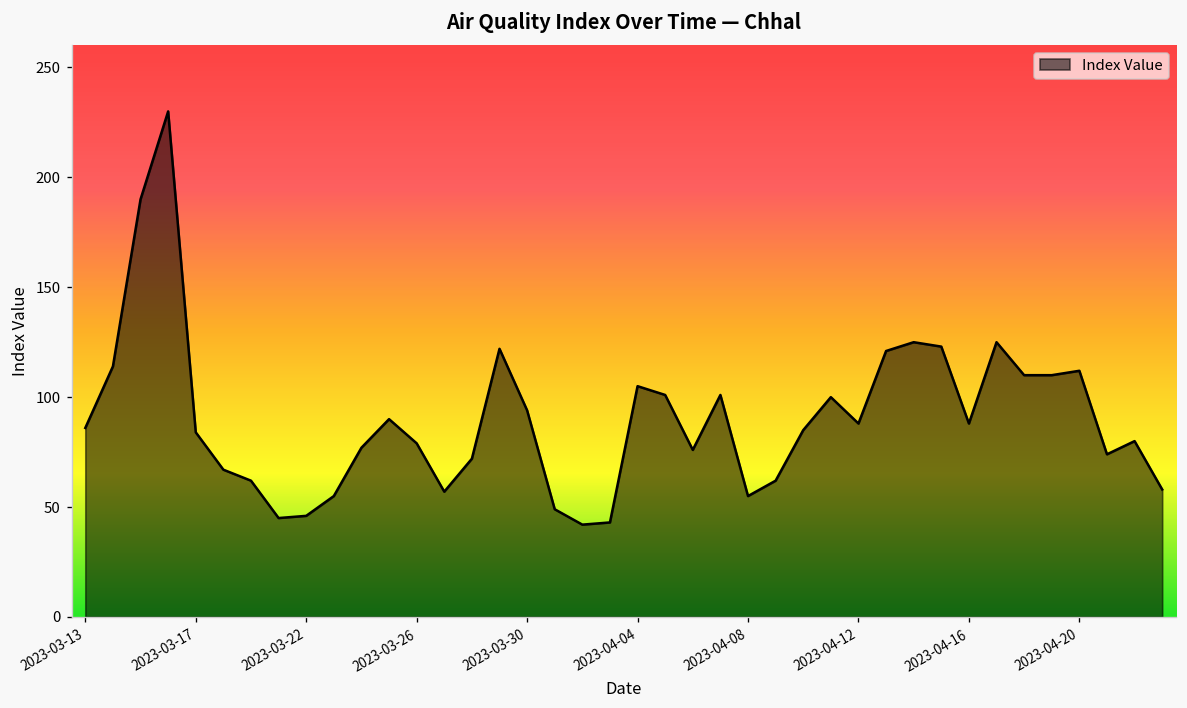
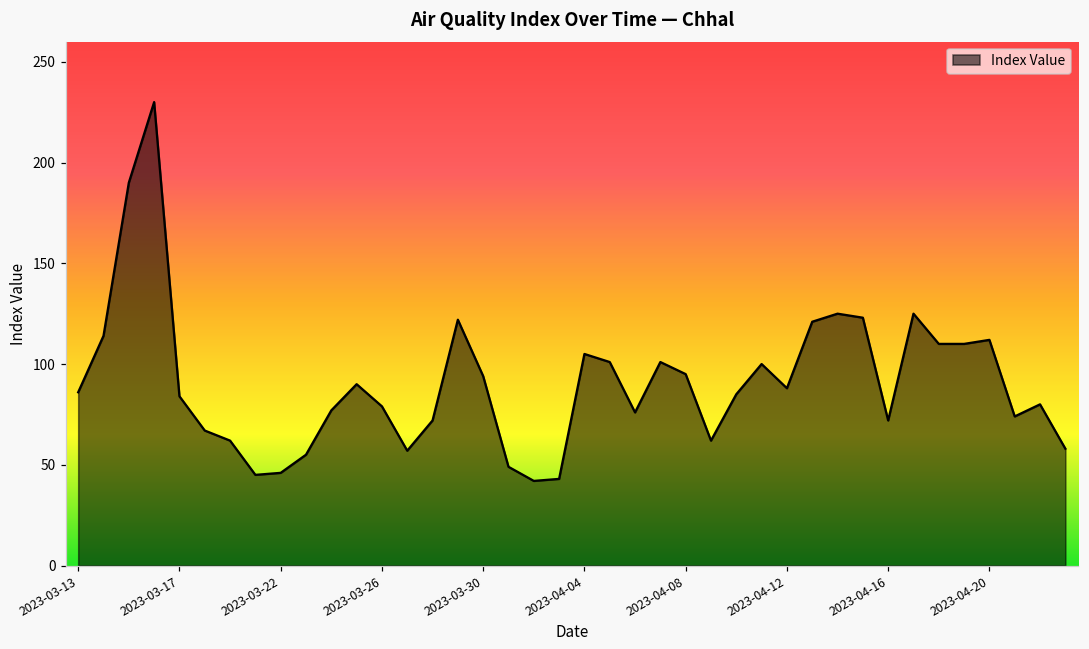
  {
    "2023-03-13": 86,
    "2023-03-17": 84,
    "2023-03-22": 46,
    "2023-03-26": 79,
    "2023-03-30": 94,
    "2023-04-04": 105,
-   "2023-04-08": 55,
+   "2023-04-08": 95,
    "2023-04-12": 88,
-   "2023-04-16": 88,
+   "2023-04-16": 72,
    "2023-04-20": 112
  }
